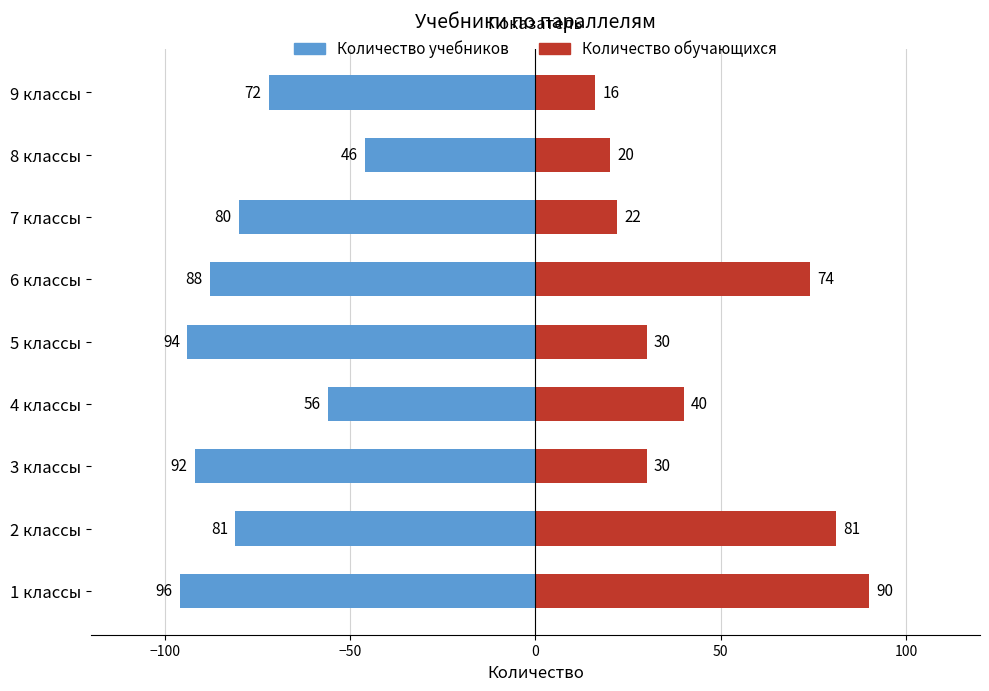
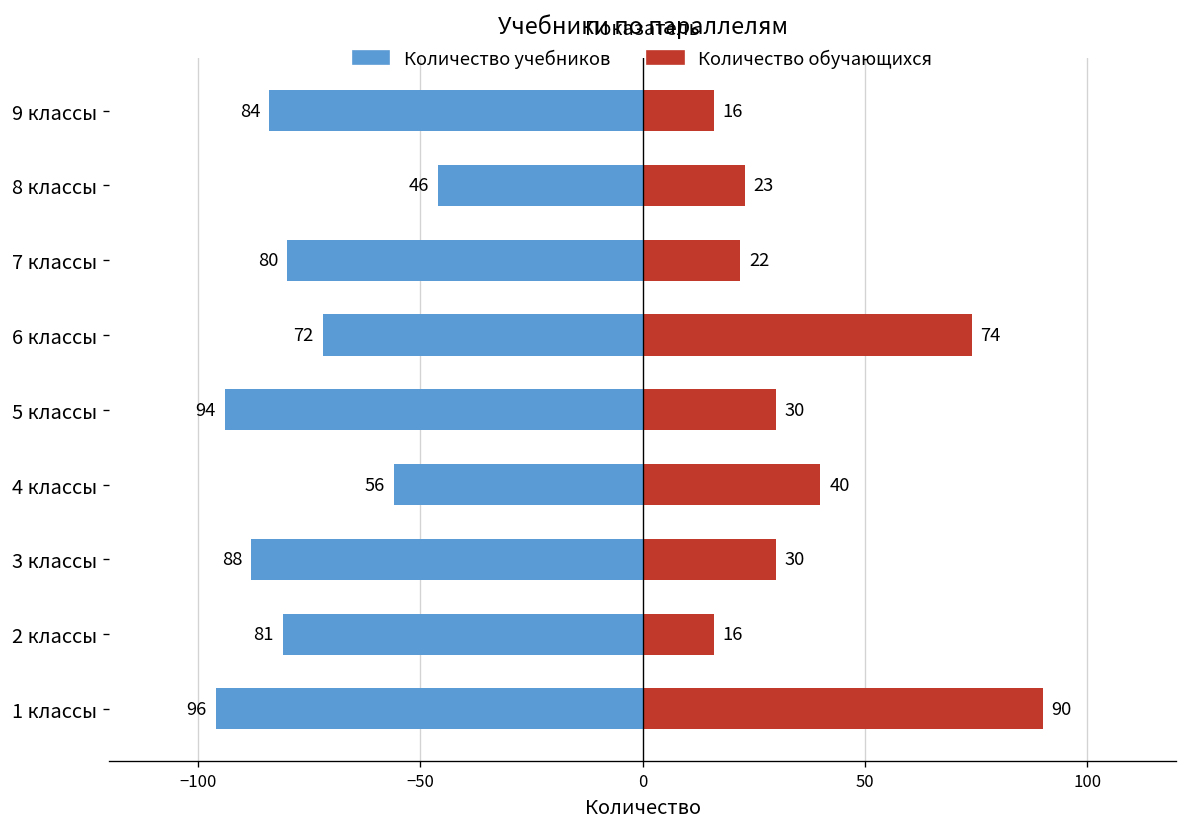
  {
    "Количество учебников": {
-     "9 классы": 72,
-     "6 классы": 88,
-     "3 классы": 92
+     "9 классы": 84,
+     "6 классы": 72,
+     "3 классы": 88
    },
    "Количество обучающихся": {
      "9 классы": 16,
-     "8 классы": 20,
+     "8 классы": 23,
      "7 классы": 22,
      "6 классы": 74,
      "5 классы": 30,
      "4 классы": 40,
      "3 классы": 30,
-     "2 классы": 81,
+     "2 классы": 16,
      "1 классы": 90
    }
  }
